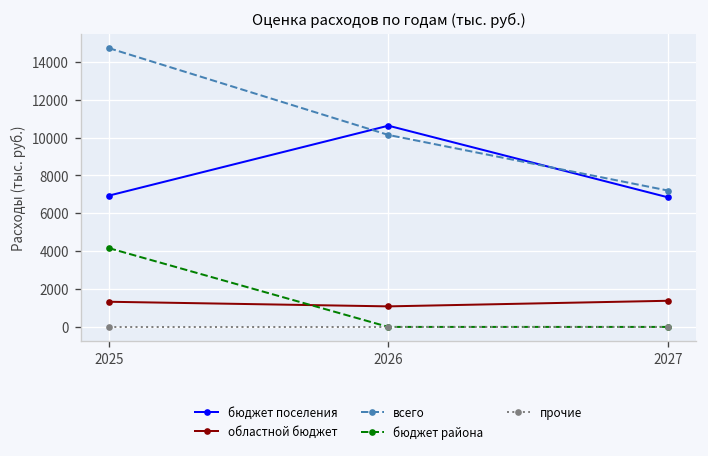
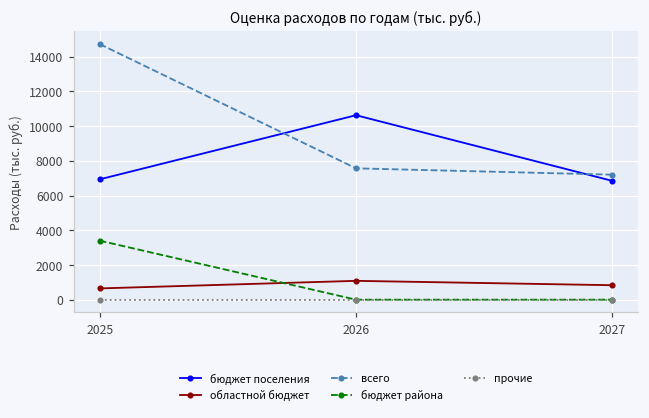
  {
    "бюджет поселения": {
      "2025": 6900,
      "2026": 10600,
      "2027": 6800
    },
    "областной бюджет": {
-     "2025": 1300,
+     "2025": 600,
      "2026": 1100,
-     "2027": 1400
+     "2027": 800
    },
    "всего": {
      "2025": 14700,
-     "2026": 10100,
+     "2026": 7600,
      "2027": 7200
    },
    "бюджет района": {
-     "2025": 4200
+     "2025": 3400
    },
    "прочие": {
      "2025": 0
    }
  }
